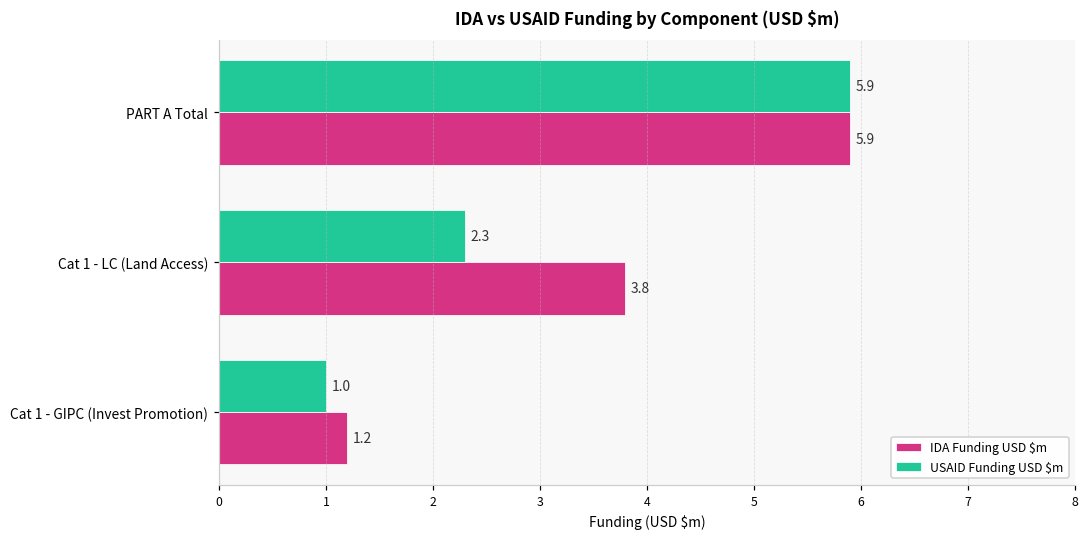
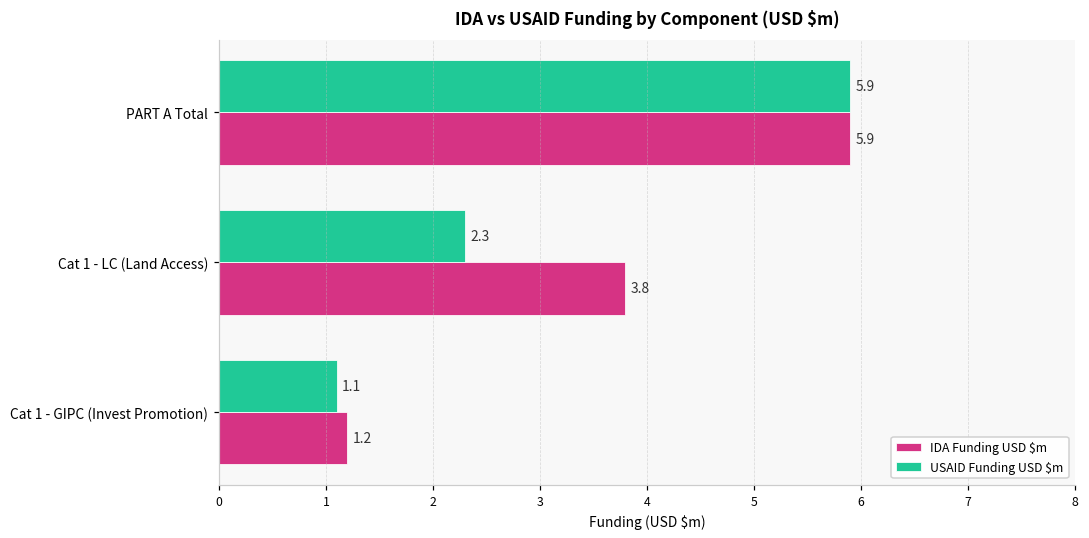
  {
    "IDA Funding USD $m": {
      "PART A Total": 5.9,
      "Cat 1 - LC (Land Access)": 3.8,
      "Cat 1 - GIPC (Invest Promotion)": 1.2
    },
    "USAID Funding USD $m": {
      "PART A Total": 5.9,
      "Cat 1 - LC (Land Access)": 2.3,
-     "Cat 1 - GIPC (Invest Promotion)": 1.0
+     "Cat 1 - GIPC (Invest Promotion)": 1.1
    }
  }
